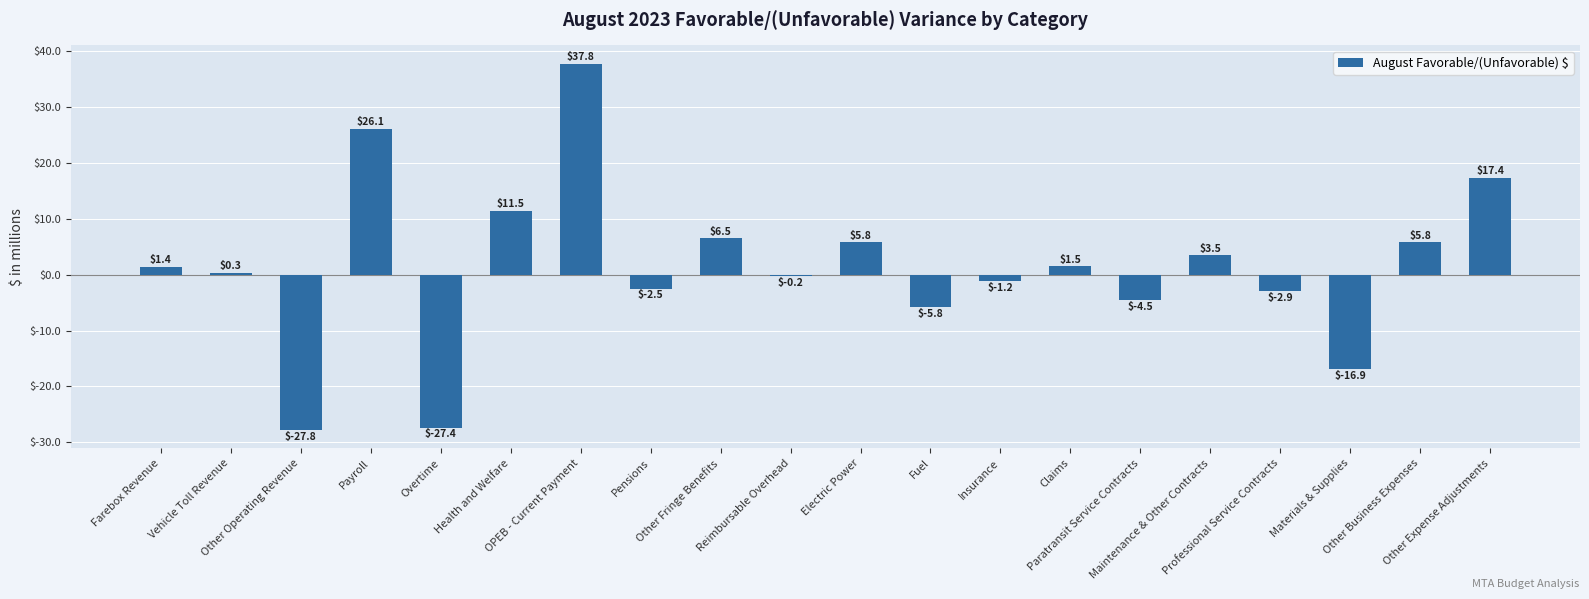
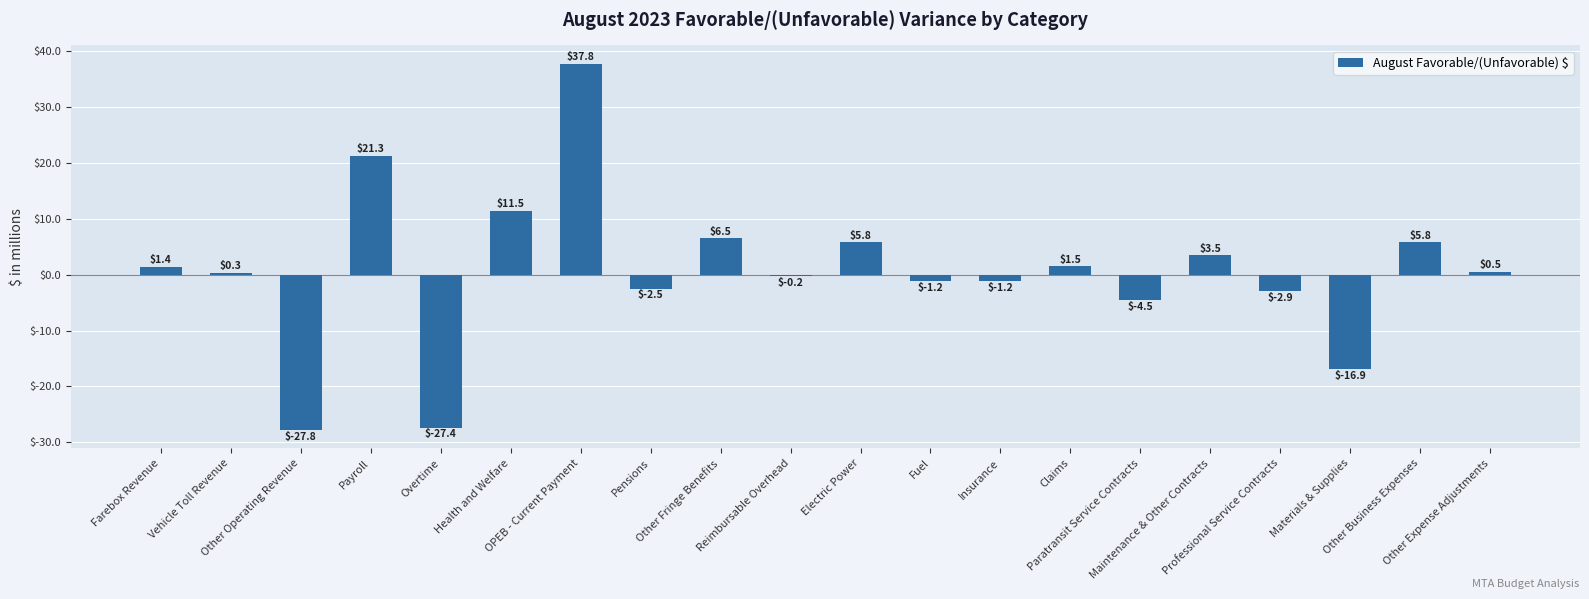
  {
    "Farebox Revenue": "$1.4",
    "Vehicle Toll Revenue": "$0.3",
    "Other Operating Revenue": "$-27.8",
-   "Payroll": "$26.1",
+   "Payroll": "$21.3",
    "Overtime": "$-27.4",
    "Health and Welfare": "$11.5",
    "OPEB - Current Payment": "$37.8",
    "Pensions": "$-2.5",
    "Other Fringe Benefits": "$6.5",
    "Reimbursable Overhead": "$-0.2",
    "Electric Power": "$5.8",
-   "Fuel": "$-5.8",
+   "Fuel": "$-1.2",
    "Insurance": "$-1.2",
    "Claims": "$1.5",
    "Paratransit Service Contracts": "$-4.5",
    "Maintenance & Other Contracts": "$3.5",
    "Professional Service Contracts": "$-2.9",
    "Materials & Supplies": "$-16.9",
    "Other Business Expenses": "$5.8",
-   "Other Expense Adjustments": "$17.4"
+   "Other Expense Adjustments": "$0.5"
  }
